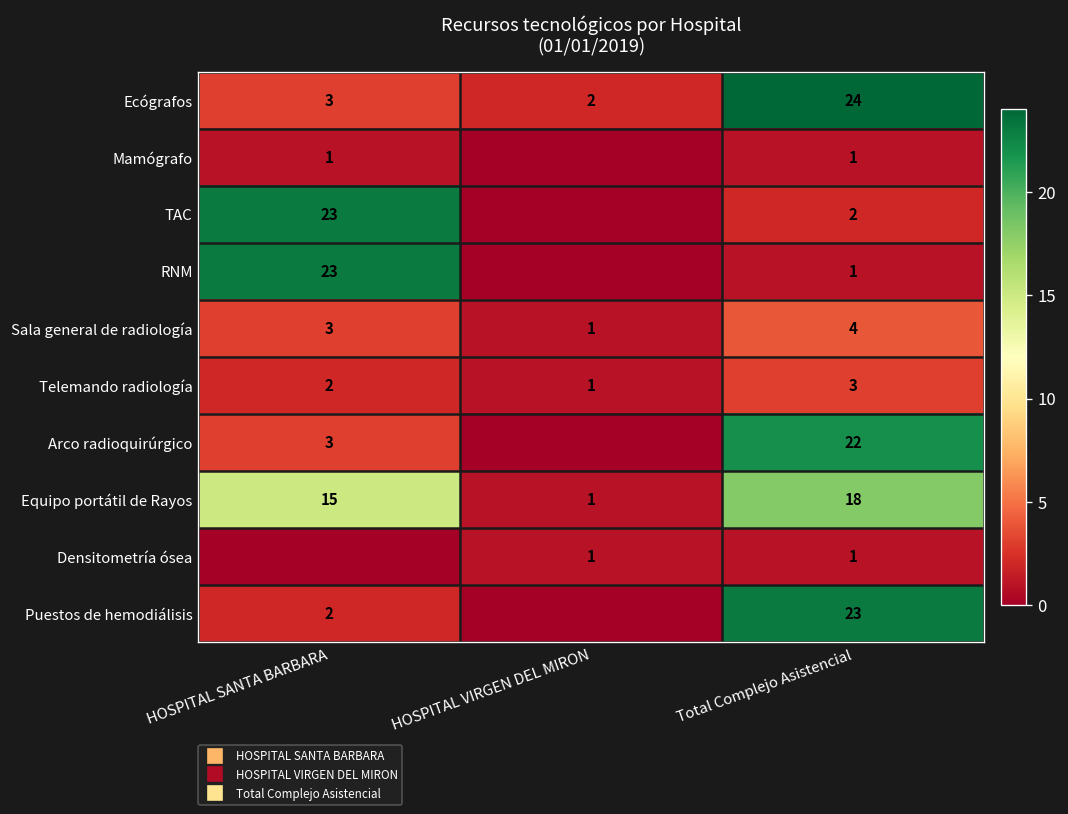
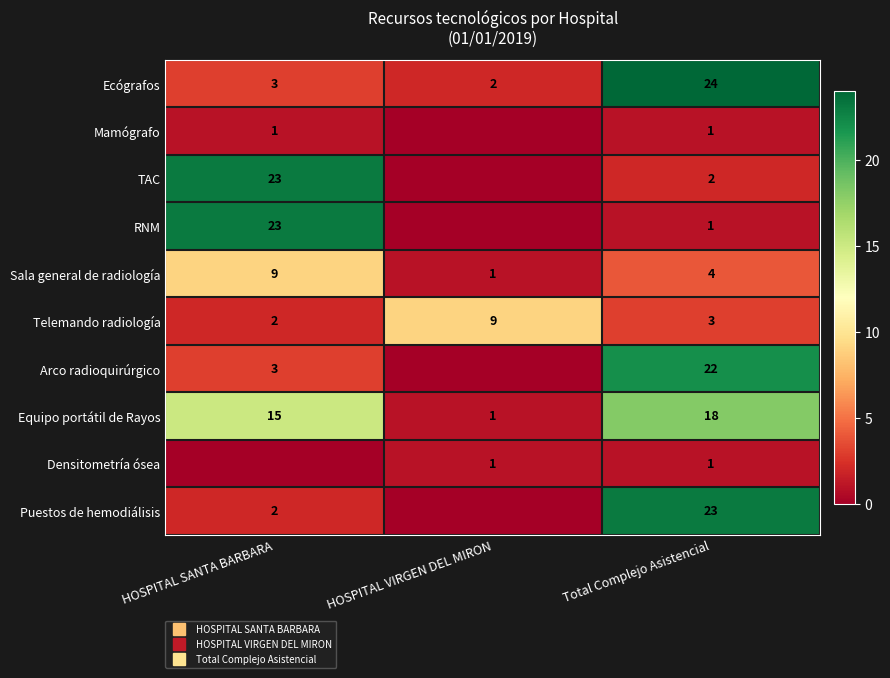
  {
    "Ecógrafos": {
      "HOSPITAL SANTA BARBARA": 3,
      "HOSPITAL VIRGEN DEL MIRON": 2,
      "Total Complejo Asistencial": 24
    },
    "Mamógrafo": {
      "HOSPITAL SANTA BARBARA": 1,
      "Total Complejo Asistencial": 1
    },
    "TAC": {
      "HOSPITAL SANTA BARBARA": 23,
      "Total Complejo Asistencial": 2
    },
    "RNM": {
      "HOSPITAL SANTA BARBARA": 23,
      "Total Complejo Asistencial": 1
    },
    "Sala general de radiología": {
-     "HOSPITAL SANTA BARBARA": 3,
+     "HOSPITAL SANTA BARBARA": 9,
      "HOSPITAL VIRGEN DEL MIRON": 1,
      "Total Complejo Asistencial": 4
    },
    "Telemando radiología": {
      "HOSPITAL SANTA BARBARA": 2,
-     "HOSPITAL VIRGEN DEL MIRON": 1,
+     "HOSPITAL VIRGEN DEL MIRON": 9,
      "Total Complejo Asistencial": 3
    },
    "Arco radioquirúrgico": {
      "HOSPITAL SANTA BARBARA": 3,
      "Total Complejo Asistencial": 22
    },
    "Equipo portátil de Rayos": {
      "HOSPITAL SANTA BARBARA": 15,
      "HOSPITAL VIRGEN DEL MIRON": 1,
      "Total Complejo Asistencial": 18
    },
    "Densitometría ósea": {
      "HOSPITAL VIRGEN DEL MIRON": 1,
      "Total Complejo Asistencial": 1
    },
    "Puestos de hemodiálisis": {
      "HOSPITAL SANTA BARBARA": 2,
      "Total Complejo Asistencial": 23
    }
  }
